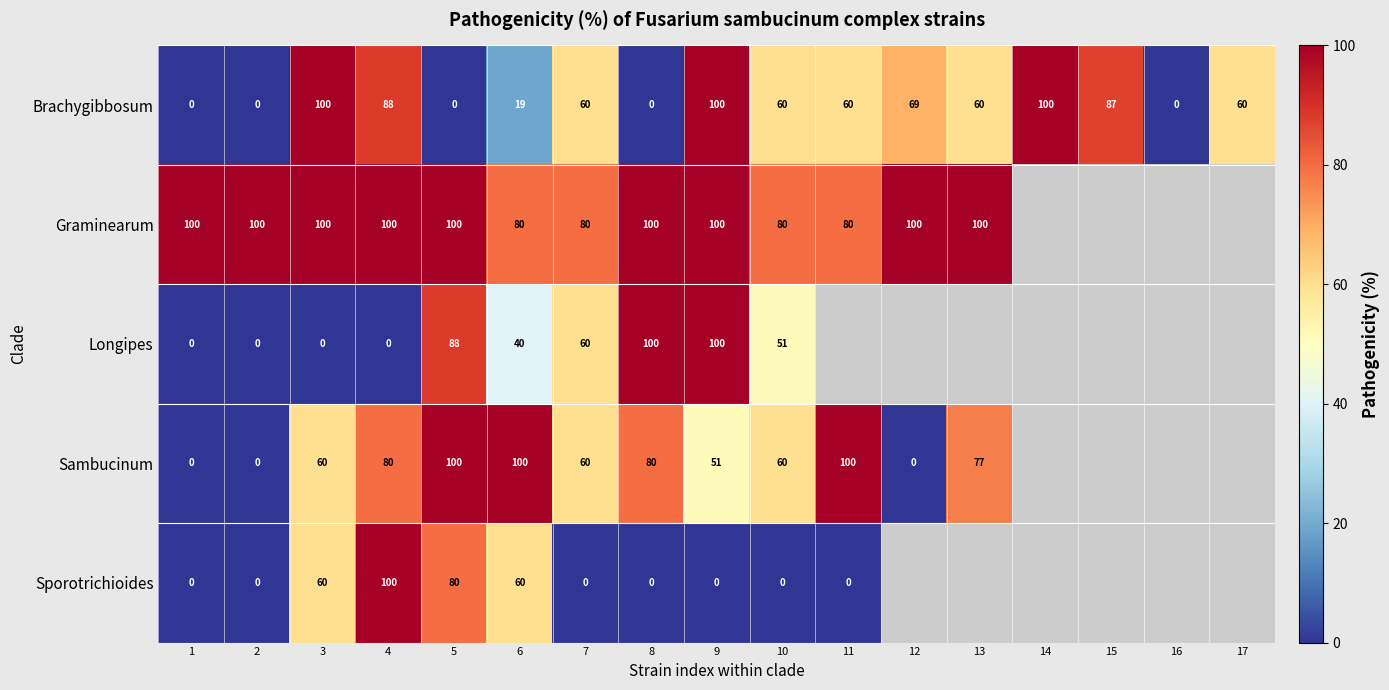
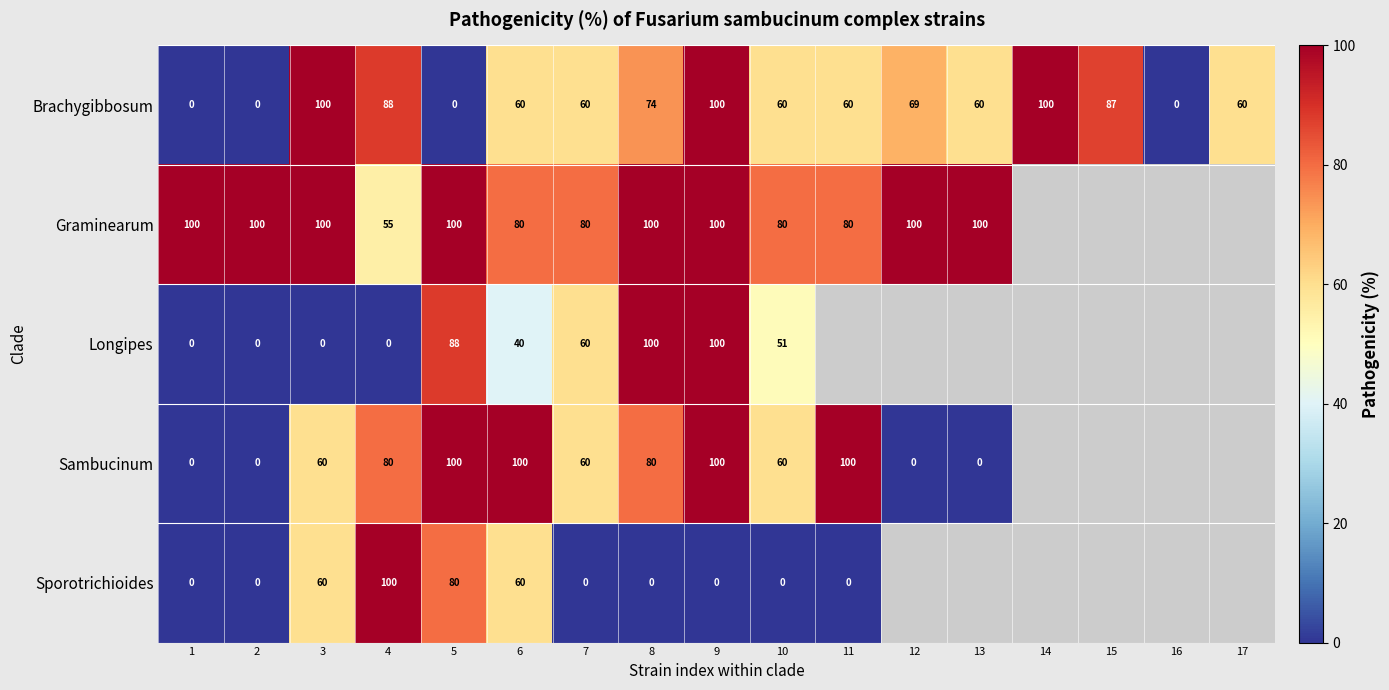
  {
    "Brachygibbosum": {
      "1": 0,
      "2": 0,
      "3": 100,
      "4": 88,
      "5": 0,
-     "6": 19,
+     "6": 60,
      "7": 60,
-     "8": 0,
+     "8": 74,
      "9": 100,
      "10": 60,
      "11": 60,
      "12": 69,
      "13": 60,
      "14": 100,
      "15": 87,
      "16": 0,
      "17": 60
    },
    "Graminearum": {
      "1": 100,
      "2": 100,
      "3": 100,
-     "4": 100,
+     "4": 55,
      "5": 100,
      "6": 80,
      "7": 80,
      "8": 100,
      "9": 100,
      "10": 80,
      "11": 80,
      "12": 100,
      "13": 100
    },
    "Longipes": {
      "1": 0,
      "2": 0,
      "3": 0,
      "4": 0,
      "5": 88,
      "6": 40,
      "7": 60,
      "8": 100,
      "9": 100,
      "10": 51
    },
    "Sambucinum": {
      "1": 0,
      "2": 0,
      "3": 60,
      "4": 80,
      "5": 100,
      "6": 100,
      "7": 60,
      "8": 80,
-     "9": 51,
+     "9": 100,
      "10": 60,
      "11": 100,
      "12": 0,
-     "13": 77
+     "13": 0
    },
    "Sporotrichioides": {
      "1": 0,
      "2": 0,
      "3": 60,
      "4": 100,
      "5": 80,
      "6": 60,
      "7": 0,
      "8": 0,
      "9": 0,
      "10": 0,
      "11": 0
    }
  }
